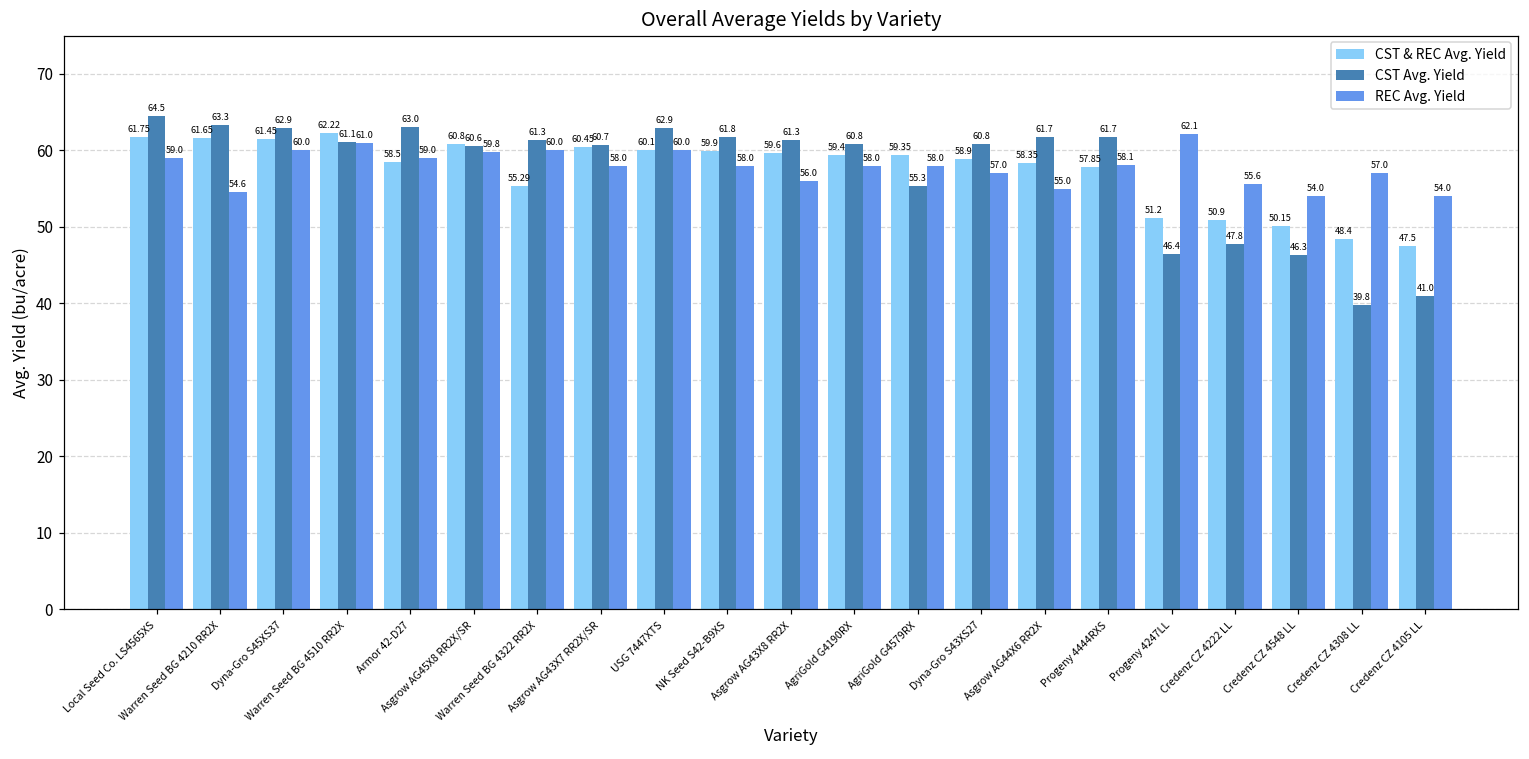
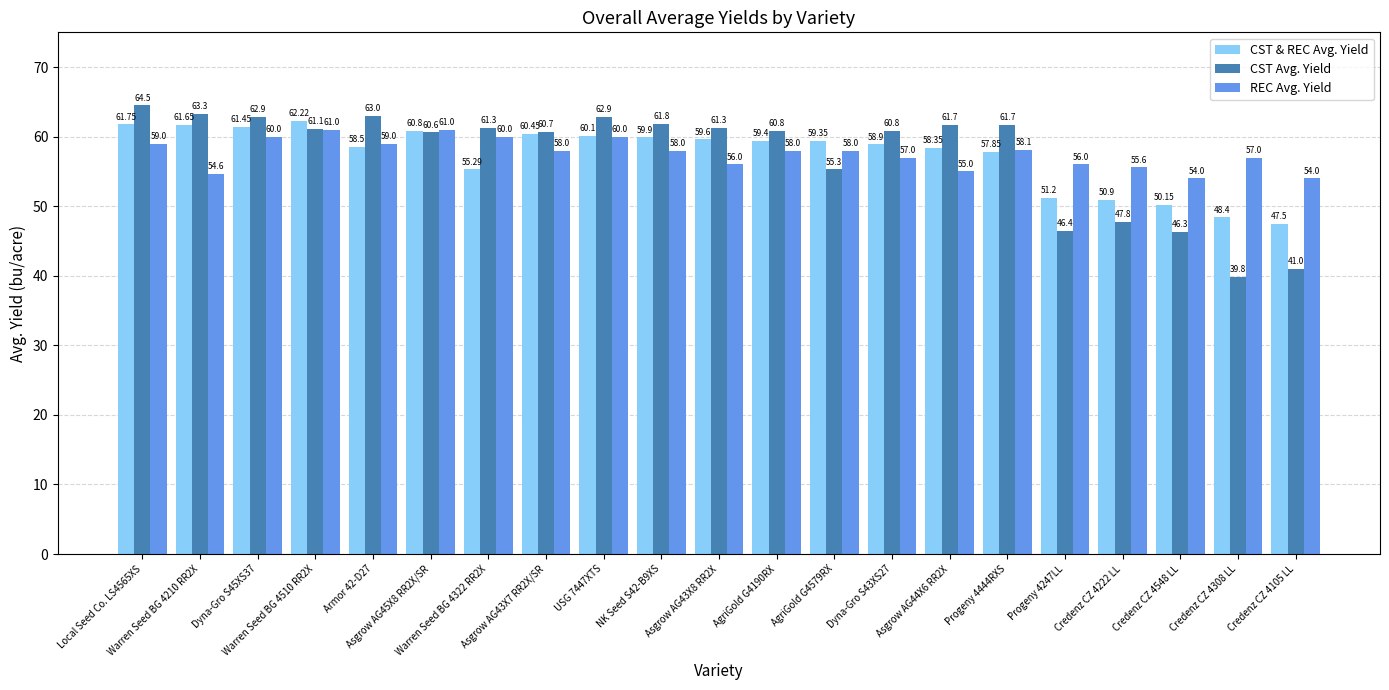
  {
    "CST & REC Avg. Yield": {
      "Local Seed Co. LS4565XS": 61.75,
      "Warren Seed BG 4210 RR2X": 61.65,
      "Dyna-Gro S45XS37": 61.45,
      "Warren Seed BG 4510 RR2X": 62.22,
      "Armor 42-D27": 58.5,
      "Asgrow AG45X8 RR2X/SR": 60.8,
      "Warren Seed BG 4322 RR2X": 55.29,
      "Asgrow AG43X7 RR2X/SR": 60.45,
      "USG 7447XTS": 60.1,
      "NK Seed S42-B9XS": 59.9,
      "Asgrow AG43X8 RR2X": 59.6,
      "AgriGold G4190RX": 59.4,
      "AgriGold G4579RX": 59.35,
      "Dyna-Gro S43XS27": 58.9,
      "Asgrow AG44X6 RR2X": 58.35,
      "Progeny 4444RXS": 57.85,
      "Progeny 4247LL": 51.2,
      "Credenz CZ 4222 LL": 50.9,
      "Credenz CZ 4548 LL": 50.15,
      "Credenz CZ 4308 LL": 48.4,
      "Credenz CZ 4105 LL": 47.5
    },
    "CST Avg. Yield": {
      "Local Seed Co. LS4565XS": 64.5,
      "Warren Seed BG 4210 RR2X": 63.3,
      "Dyna-Gro S45XS37": 62.9,
      "Warren Seed BG 4510 RR2X": 61.1,
      "Armor 42-D27": 63.0,
      "Asgrow AG45X8 RR2X/SR": 60.6,
      "Warren Seed BG 4322 RR2X": 61.3,
      "Asgrow AG43X7 RR2X/SR": 60.7,
      "USG 7447XTS": 62.9,
      "NK Seed S42-B9XS": 61.8,
      "Asgrow AG43X8 RR2X": 61.3,
      "AgriGold G4190RX": 60.8,
      "AgriGold G4579RX": 55.3,
      "Dyna-Gro S43XS27": 60.8,
      "Asgrow AG44X6 RR2X": 61.7,
      "Progeny 4444RXS": 61.7,
      "Progeny 4247LL": 46.4,
      "Credenz CZ 4222 LL": 47.8,
      "Credenz CZ 4548 LL": 46.3,
      "Credenz CZ 4308 LL": 39.8,
      "Credenz CZ 4105 LL": 41.0
    },
    "REC Avg. Yield": {
      "Local Seed Co. LS4565XS": 59.0,
      "Warren Seed BG 4210 RR2X": 54.6,
      "Dyna-Gro S45XS37": 60.0,
      "Warren Seed BG 4510 RR2X": 61.0,
      "Armor 42-D27": 59.0,
-     "Asgrow AG45X8 RR2X/SR": 59.8,
+     "Asgrow AG45X8 RR2X/SR": 61.0,
      "Warren Seed BG 4322 RR2X": 60.0,
      "Asgrow AG43X7 RR2X/SR": 58.0,
      "USG 7447XTS": 60.0,
      "NK Seed S42-B9XS": 58.0,
      "Asgrow AG43X8 RR2X": 56.0,
      "AgriGold G4190RX": 58.0,
      "AgriGold G4579RX": 58.0,
      "Dyna-Gro S43XS27": 57.0,
      "Asgrow AG44X6 RR2X": 55.0,
      "Progeny 4444RXS": 58.1,
-     "Progeny 4247LL": 62.1,
+     "Progeny 4247LL": 56.0,
      "Credenz CZ 4222 LL": 55.6,
      "Credenz CZ 4548 LL": 54.0,
      "Credenz CZ 4308 LL": 57.0,
      "Credenz CZ 4105 LL": 54.0
    }
  }
